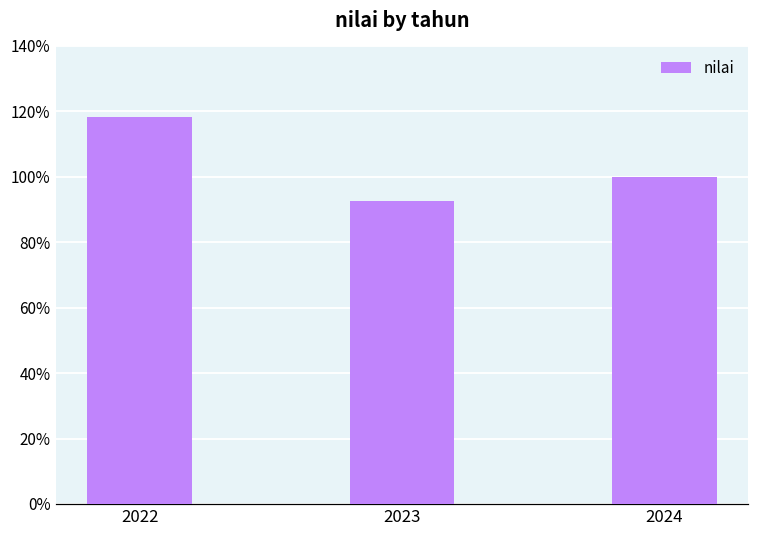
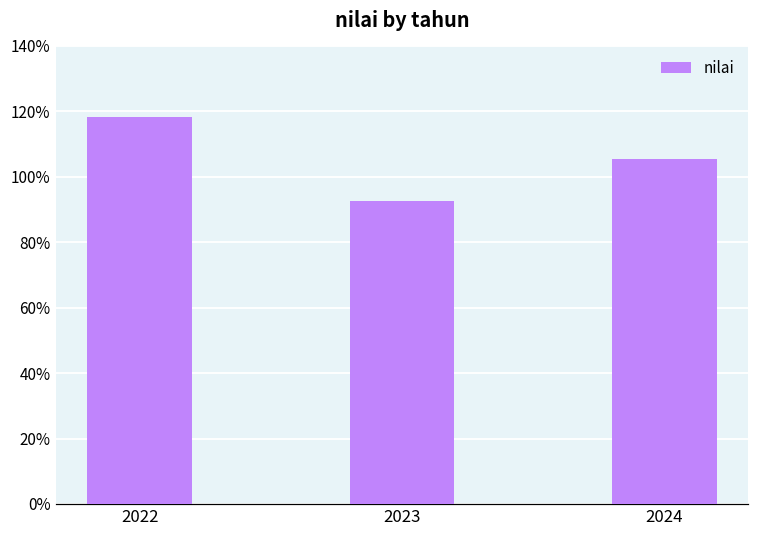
  {
    "2022": "118%",
    "2023": "93%",
-   "2024": "100%"
+   "2024": "105%"
  }
